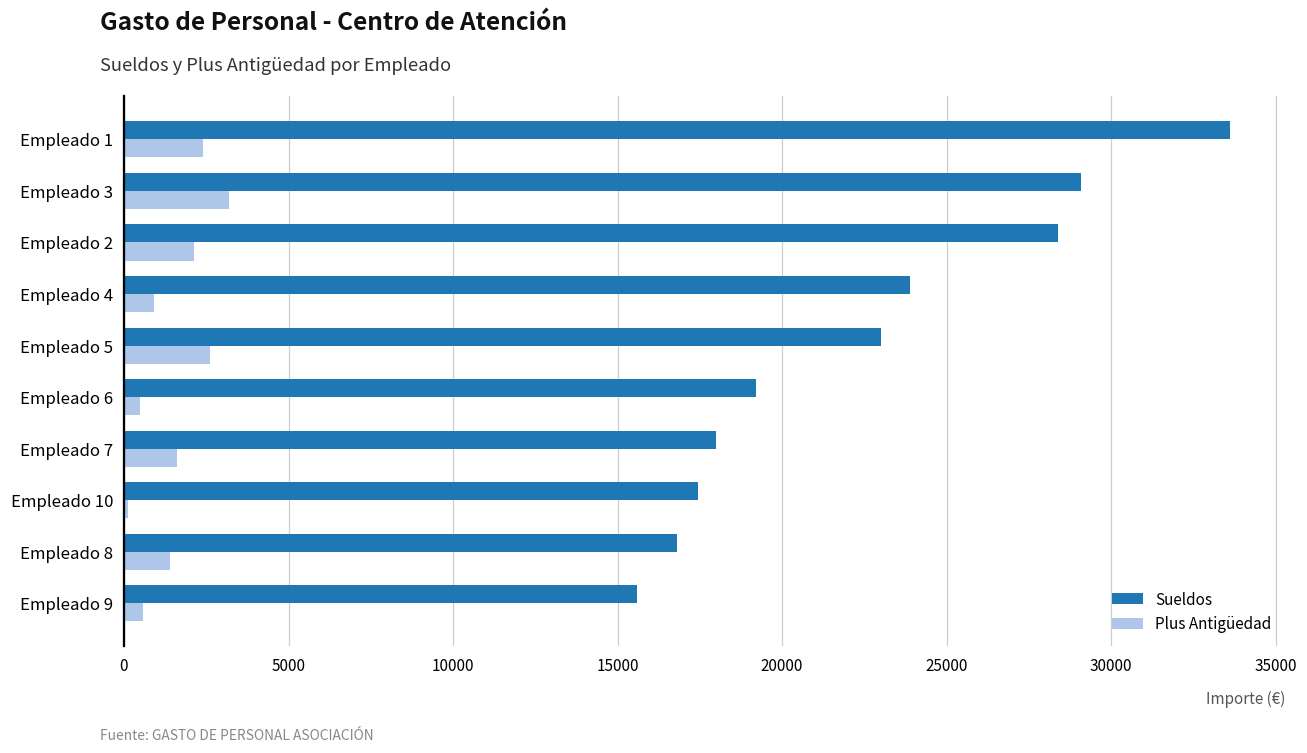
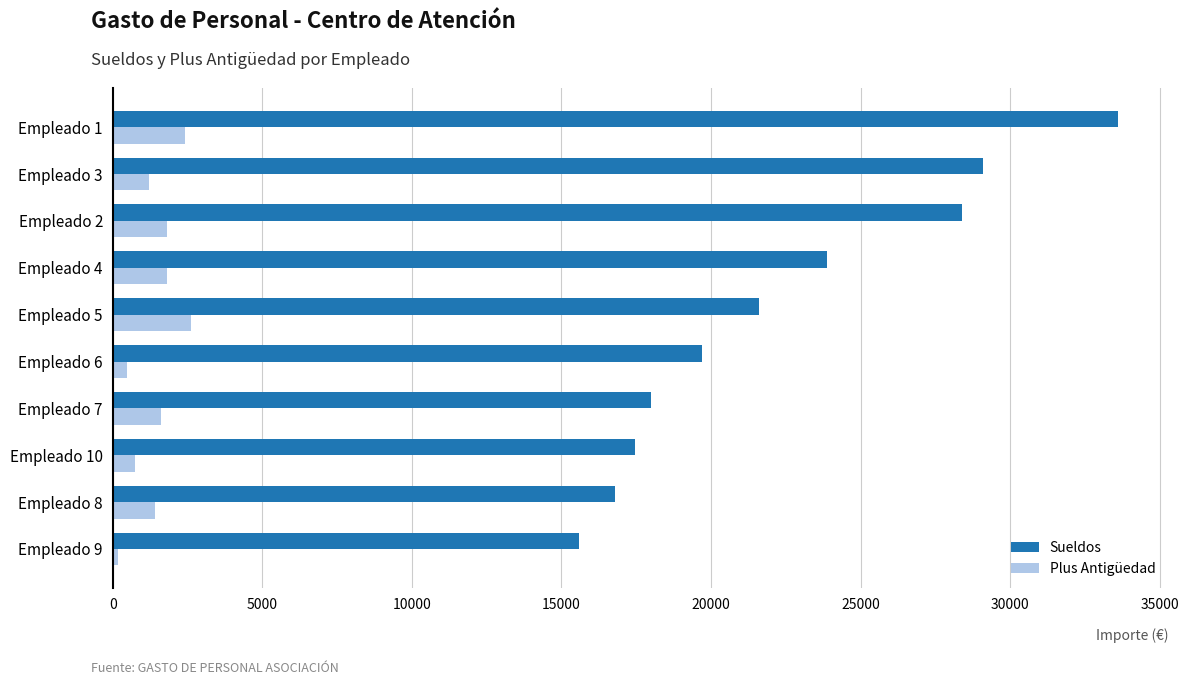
  {
    "Sueldos": {
      "Empleado 1": 33600,
      "Empleado 3": 29100,
      "Empleado 2": 28400,
      "Empleado 4": 23900,
-     "Empleado 5": 23000,
-     "Empleado 6": 19200,
+     "Empleado 5": 21600,
+     "Empleado 6": 19700,
      "Empleado 7": 18000,
      "Empleado 10": 17500,
      "Empleado 8": 16800,
      "Empleado 9": 15600
    },
    "Plus Antigüedad": {
      "Empleado 1": 2400,
-     "Empleado 3": 3200,
-     "Empleado 2": 2100,
-     "Empleado 4": 900,
+     "Empleado 3": 1200,
+     "Empleado 2": 1800,
+     "Empleado 4": 1800,
      "Empleado 5": 2600,
      "Empleado 6": 500,
      "Empleado 7": 1600,
-     "Empleado 10": 100,
+     "Empleado 10": 800,
      "Empleado 8": 1400,
-     "Empleado 9": 600
+     "Empleado 9": 200
    }
  }
